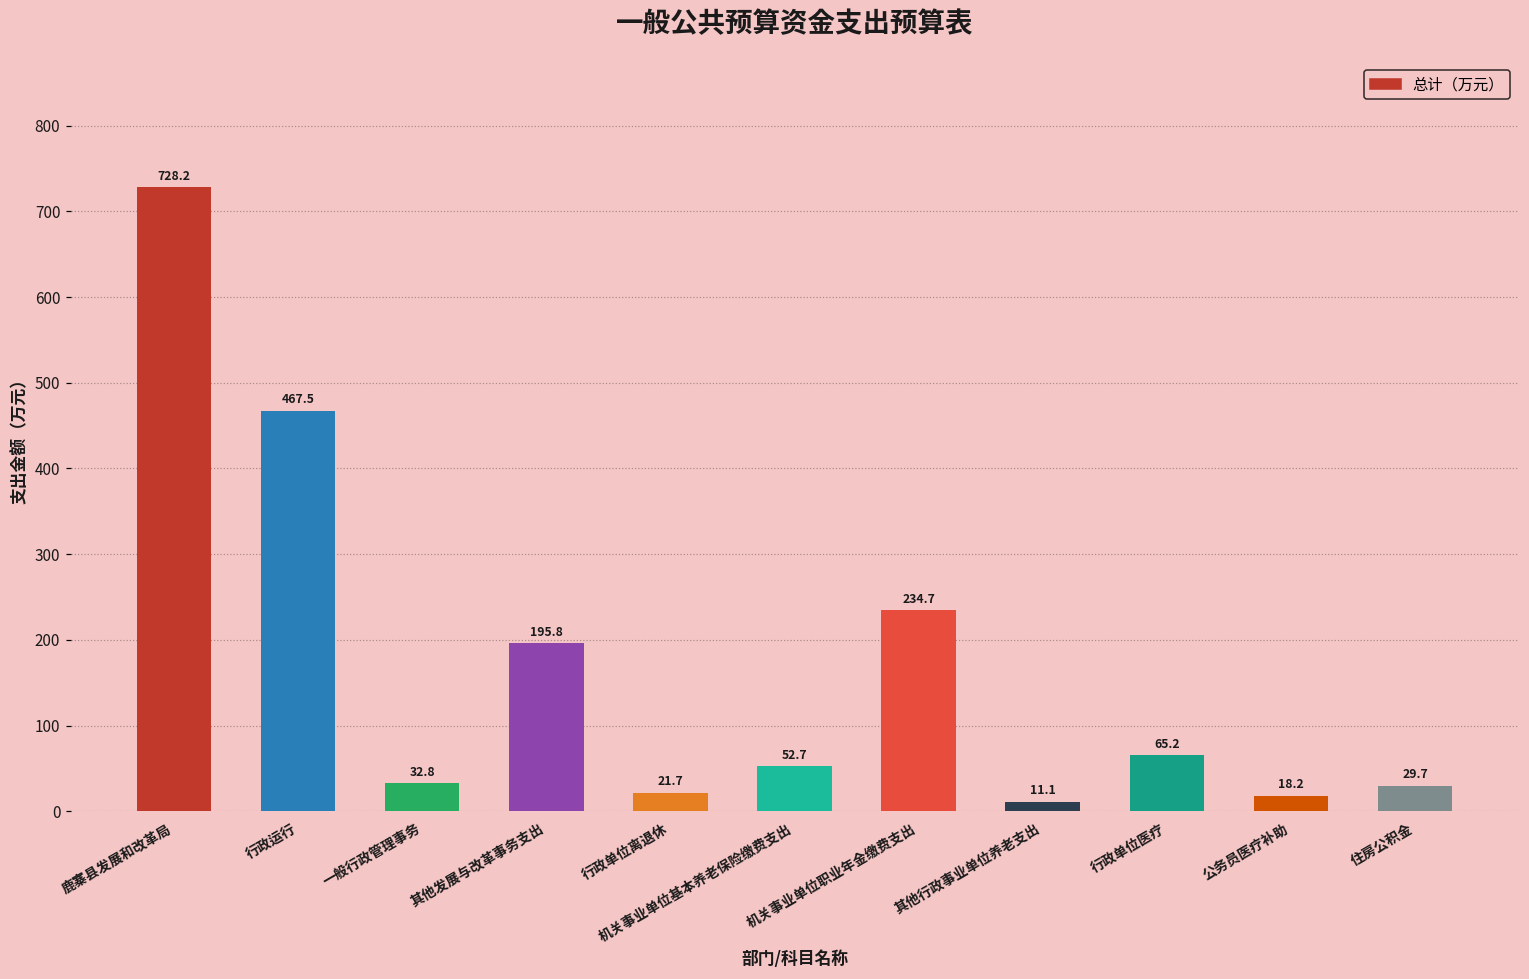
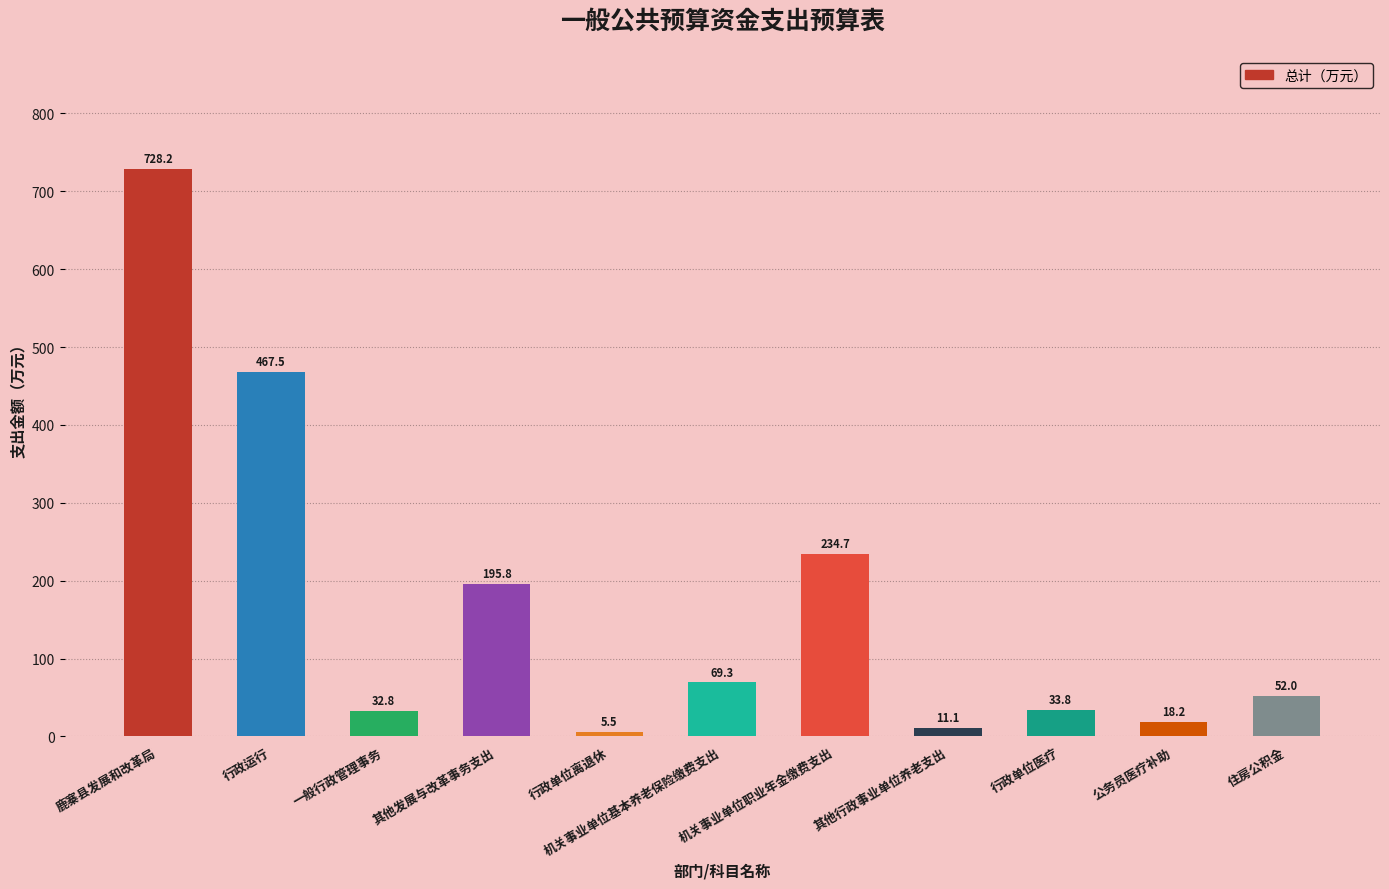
  {
    "鹿寨县发展和改革局": 728.2,
    "行政运行": 467.5,
    "一般行政管理事务": 32.8,
    "其他发展与改革事务支出": 195.8,
-   "行政单位离退休": 21.7,
-   "机关事业单位基本养老保险缴费支出": 52.7,
+   "行政单位离退休": 5.5,
+   "机关事业单位基本养老保险缴费支出": 69.3,
    "机关事业单位职业年金缴费支出": 234.7,
    "其他行政事业单位养老支出": 11.1,
-   "行政单位医疗": 65.2,
+   "行政单位医疗": 33.8,
    "公务员医疗补助": 18.2,
-   "住房公积金": 29.7
+   "住房公积金": 52.0
  }
